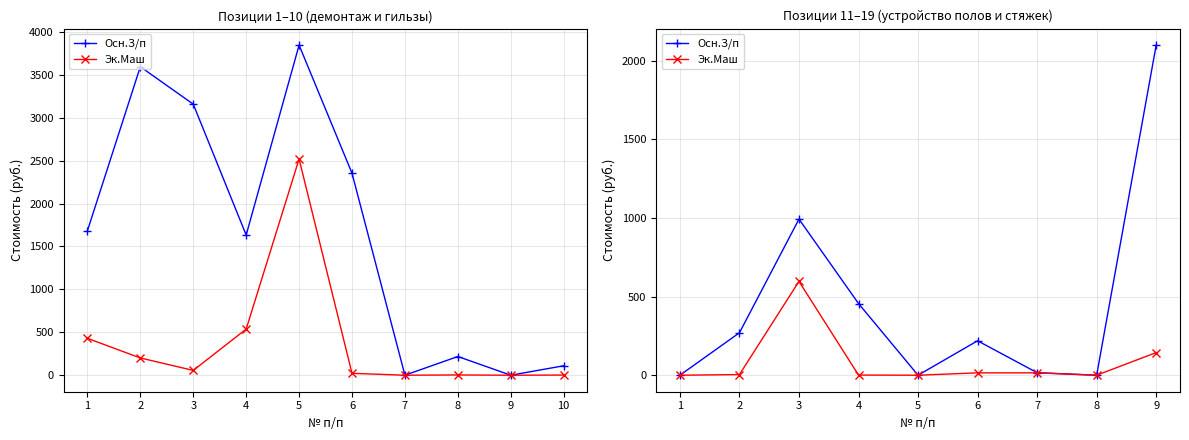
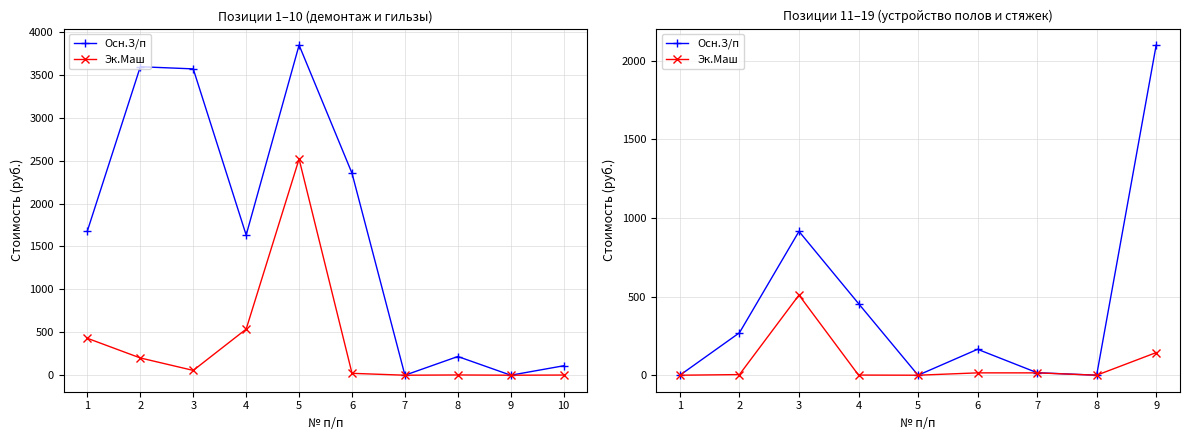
  {
    "Позиции 1–10 (демонтаж и гильзы)": {
      "Осн.З/п": {
        "1": 1700,
-       "3": 3200,
+       "3": 3600,
        "4": 1600,
        "5": 3800,
        "6": 2400,
        "8": 200,
        "10": 100
      },
      "Эк.Маш": {
        "1": 400,
        "2": 200,
        "3": 100,
        "4": 500,
        "5": 2500,
        "6": 0,
        "8": 0,
        "10": 0
      }
    },
    "Позиции 11–19 (устройство полов и стяжек)": {
      "Осн.З/п": {
        "2": 270,
-       "3": 990,
+       "3": 920,
        "4": 460,
-       "6": 220,
+       "6": 170,
        "9": 2100
      },
      "Эк.Маш": {
        "2": 0,
-       "3": 600,
+       "3": 510,
        "4": 0,
        "6": 20,
        "9": 140
      }
    }
  }
